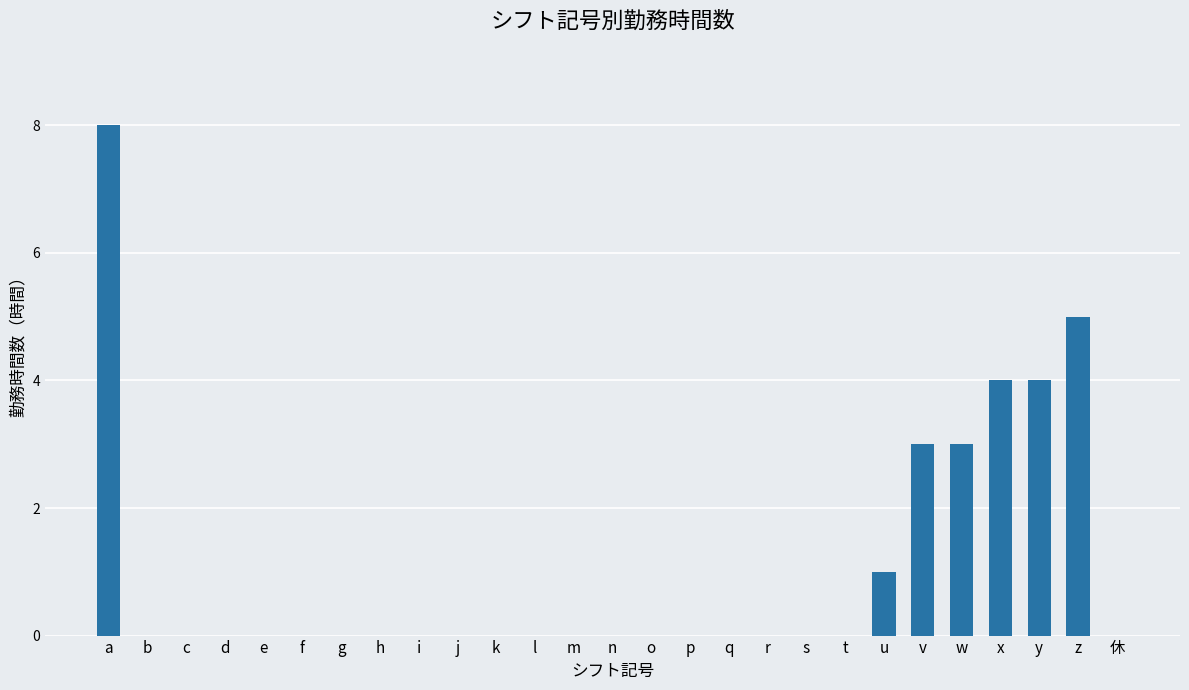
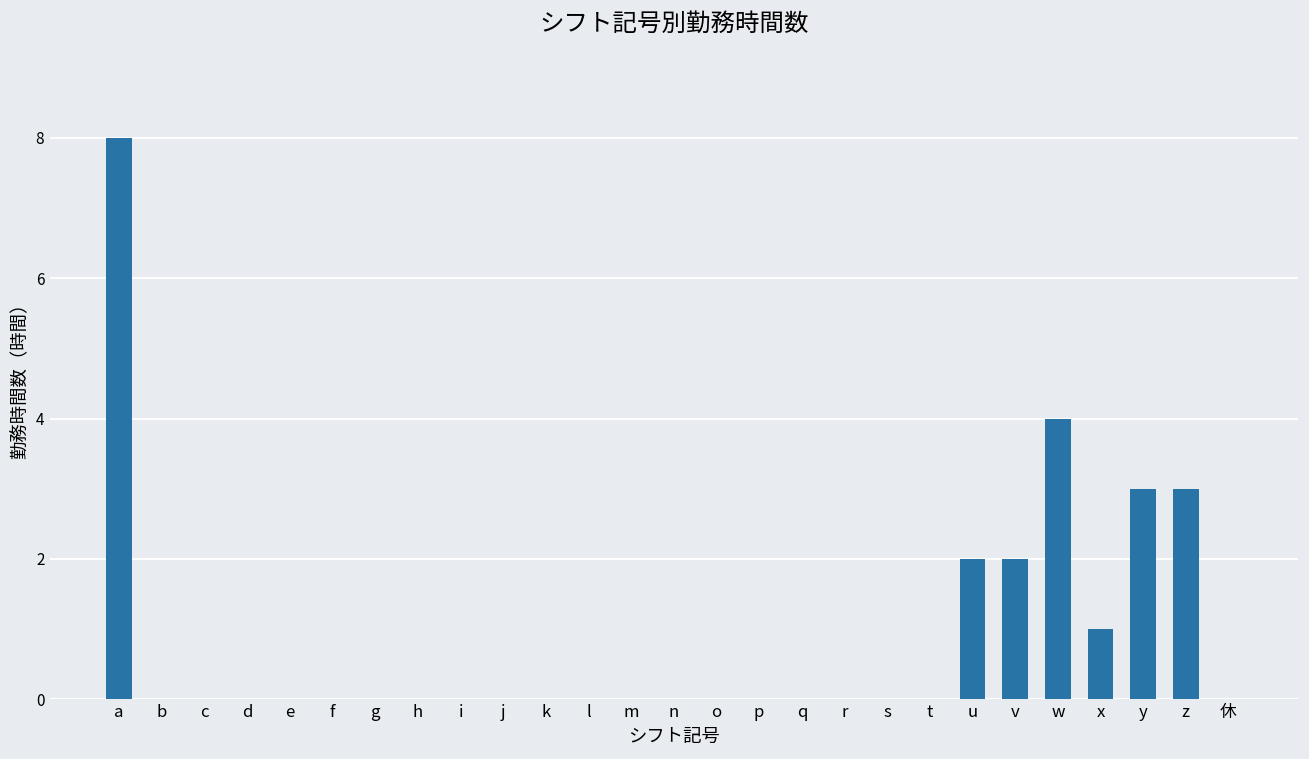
  {
    "a": 8,
    "b": 0,
    "c": 0,
    "d": 0,
    "e": 0,
    "f": 0,
    "g": 0,
    "h": 0,
    "i": 0,
    "j": 0,
    "k": 0,
    "l": 0,
    "m": 0,
    "n": 0,
    "o": 0,
    "p": 0,
    "q": 0,
    "r": 0,
    "s": 0,
    "t": 0,
-   "u": 1,
-   "v": 3,
-   "w": 3,
-   "x": 4,
-   "y": 4,
-   "z": 5,
+   "u": 2,
+   "v": 2,
+   "w": 4,
+   "x": 1,
+   "y": 3,
+   "z": 3,
    "休": 0
  }
